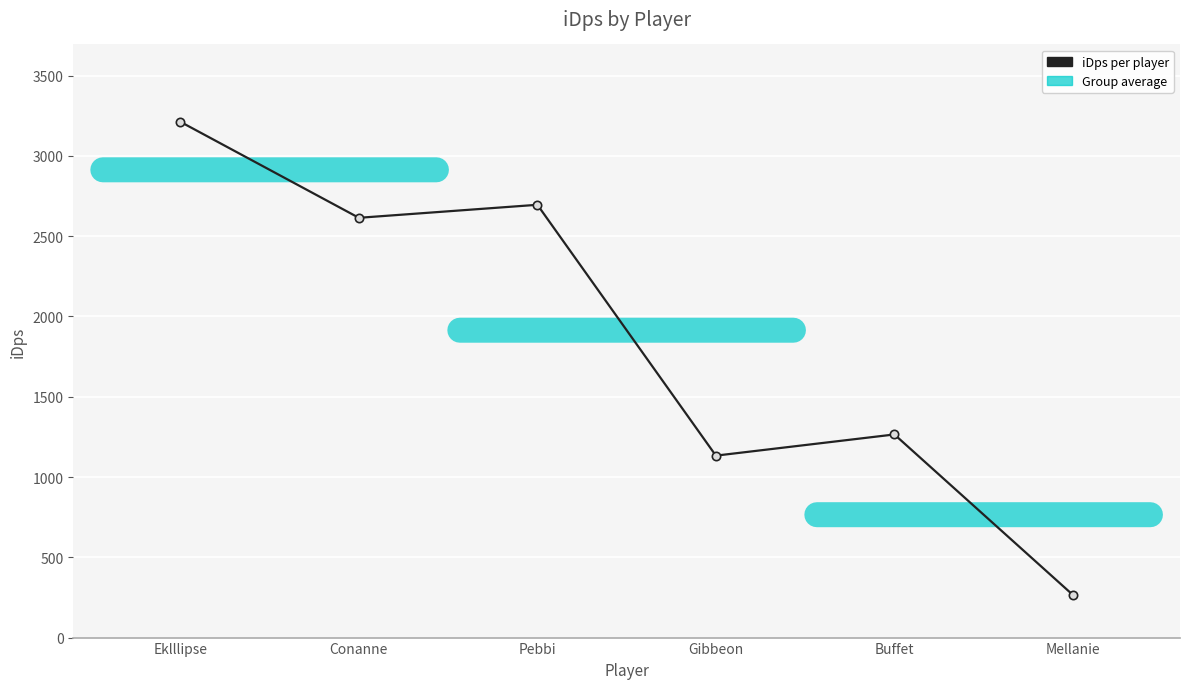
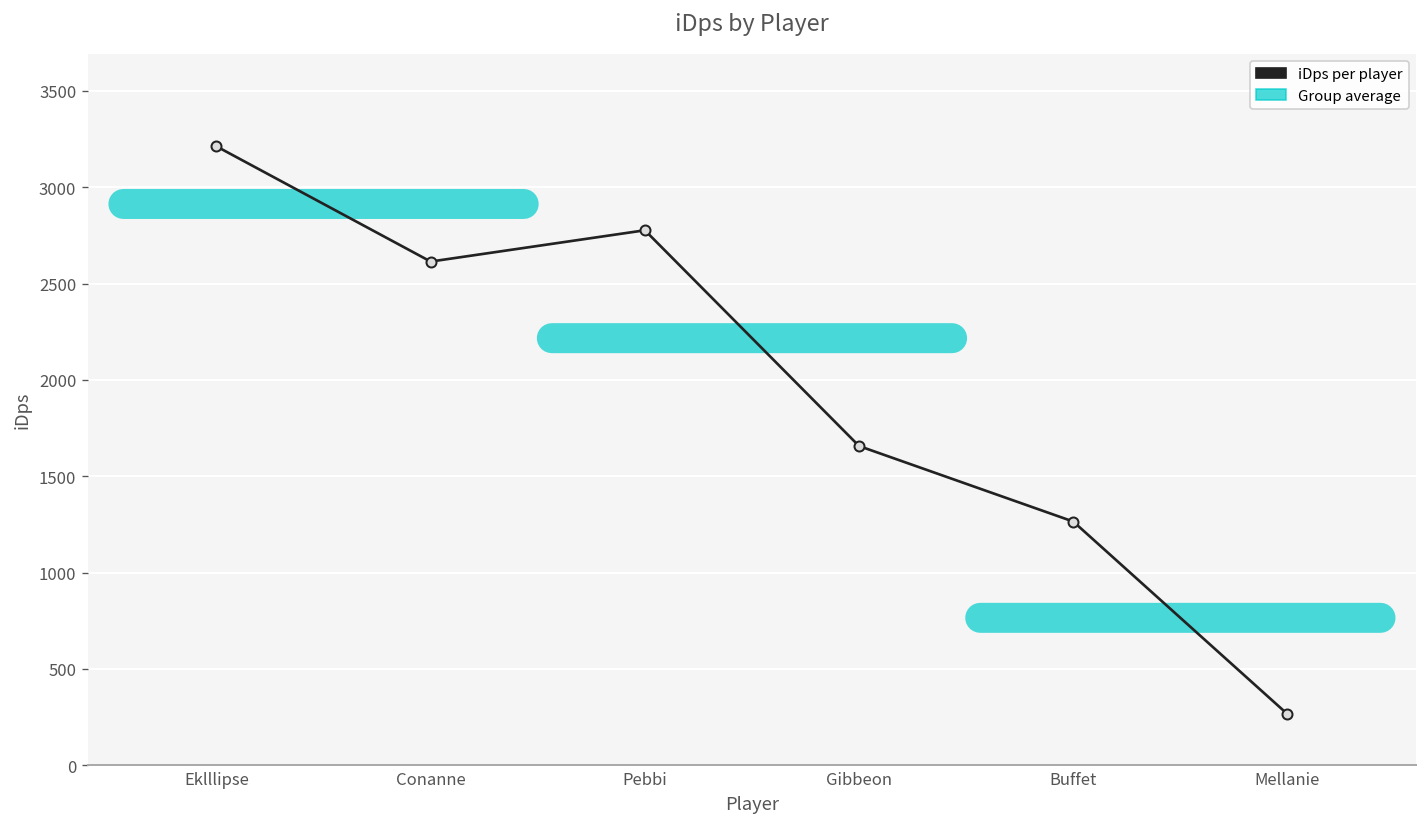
  {
    "Eklllipse": 3210,
    "Conanne": 2610,
-   "Pebbi": 2700,
-   "Gibbeon": 1130,
+   "Pebbi": 2780,
+   "Gibbeon": 1660,
    "Buffet": 1270,
    "Mellanie": 270
  }
